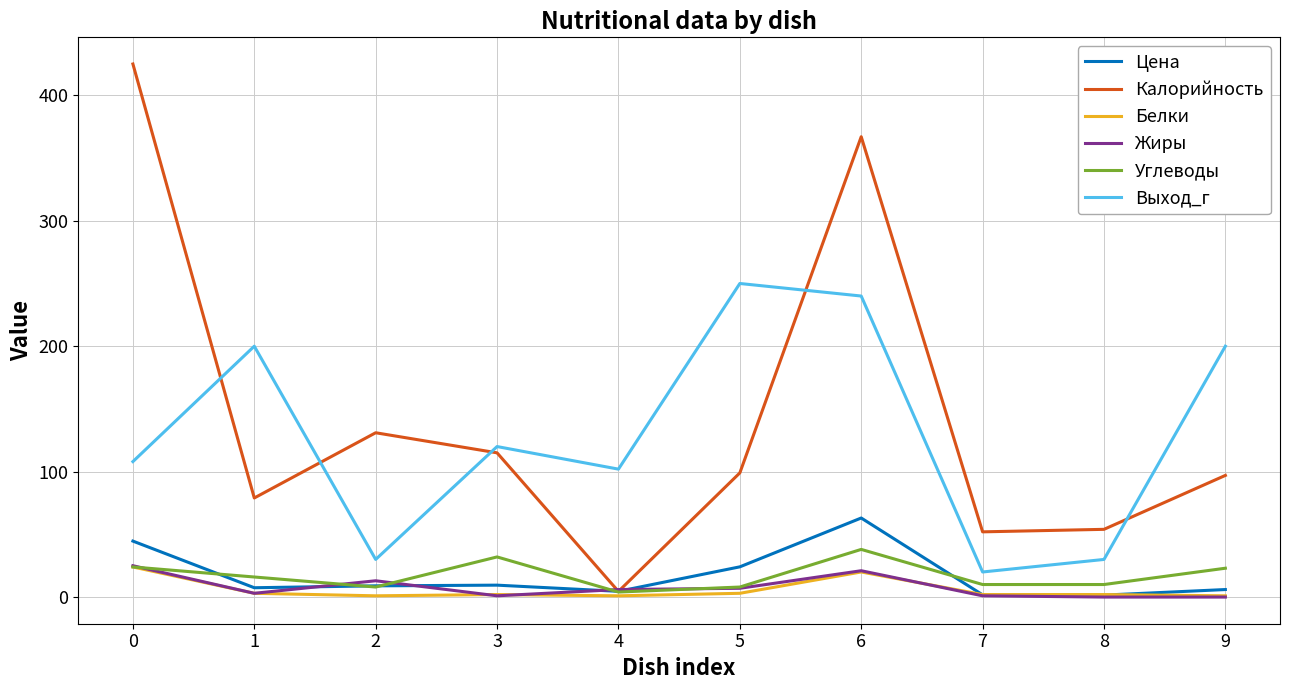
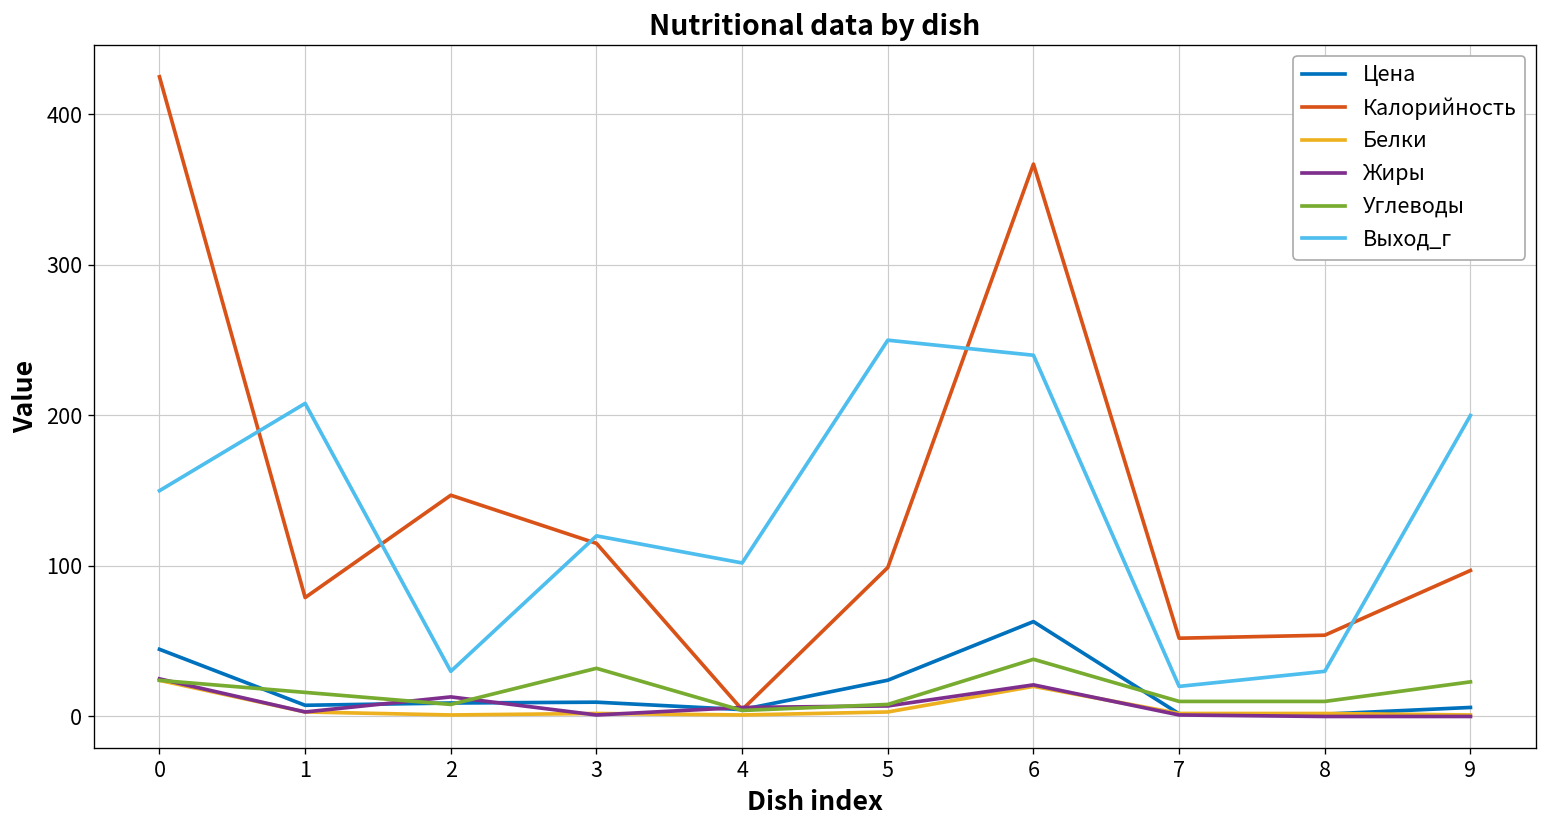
  {
    "Цена": {
      "0": 45,
      "1": 7,
      "3": 10,
      "5": 24,
      "6": 63,
      "9": 6
    },
    "Калорийность": {
      "0": 425,
      "1": 79,
-     "2": 131,
+     "2": 147,
      "3": 115,
      "5": 99,
      "6": 367,
      "7": 52,
      "8": 54,
      "9": 97
    },
    "Белки": {
      "2": 1,
      "4": 1,
      "5": 3
    },
    "Жиры": {
      "2": 13
    },
    "Углеводы": {
      "1": 16,
      "3": 32,
      "6": 38,
      "7": 10,
      "8": 10,
      "9": 23
    },
    "Выход_г": {
-     "0": 108,
-     "1": 200,
+     "0": 150,
+     "1": 208,
      "2": 30,
      "3": 120,
      "4": 102,
      "5": 250,
      "6": 240,
      "7": 20,
      "8": 30,
      "9": 200
    }
  }
